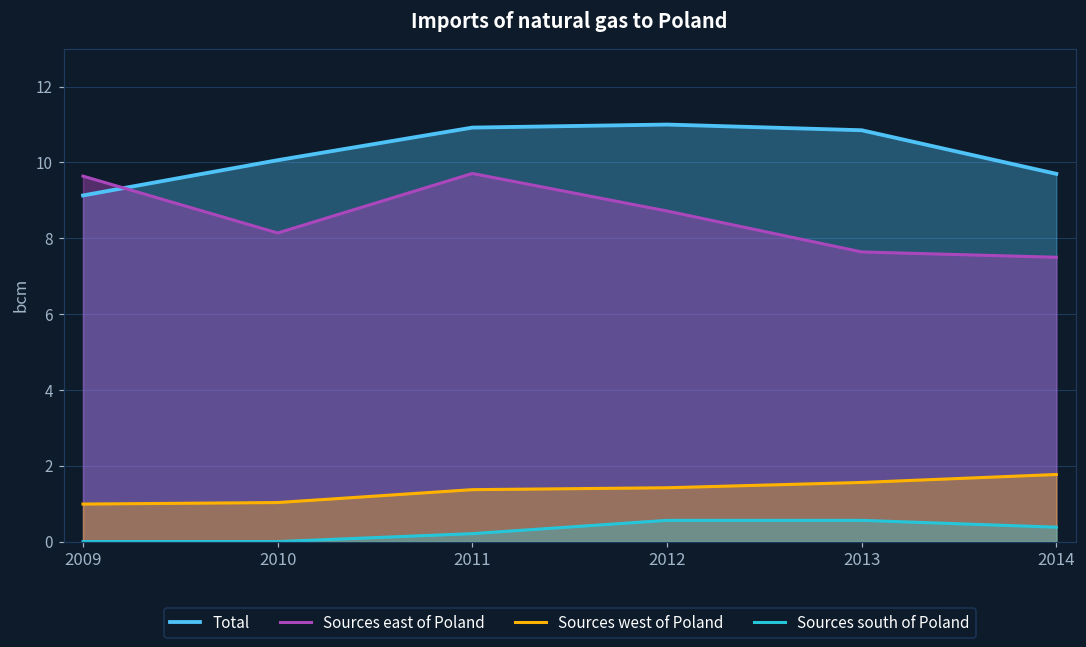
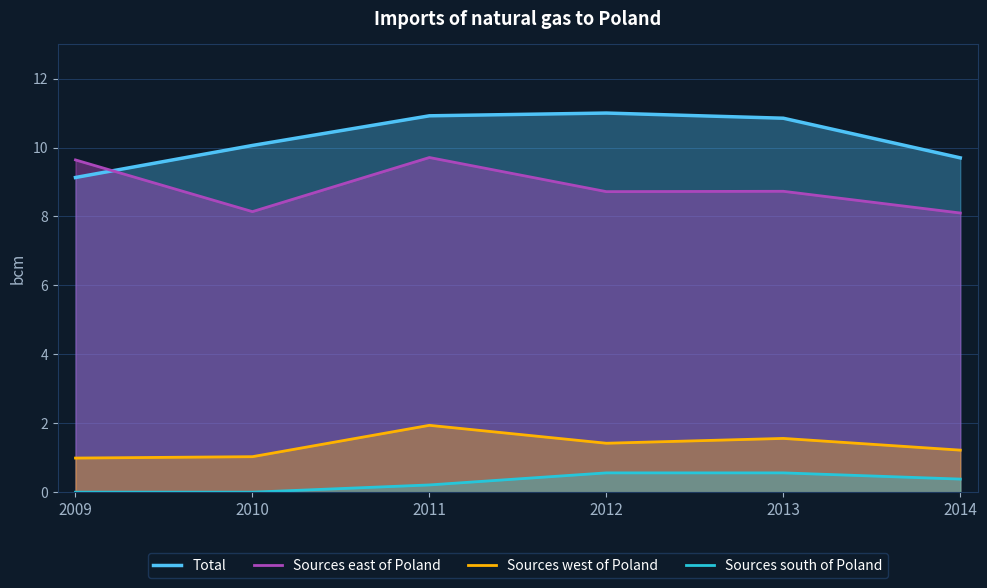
  {
    "Sources east of Poland": {
      "2009": 9.6,
      "2010": 8.1,
      "2011": 9.7,
      "2012": 8.7,
-     "2013": 7.6,
-     "2014": 7.5
+     "2013": 8.7,
+     "2014": 8.1
    },
    "Sources west of Poland": {
      "2009": 1.0,
      "2010": 1.0,
-     "2011": 1.4,
+     "2011": 1.9,
      "2012": 1.4,
      "2013": 1.6,
-     "2014": 1.8
+     "2014": 1.2
    }
  }
